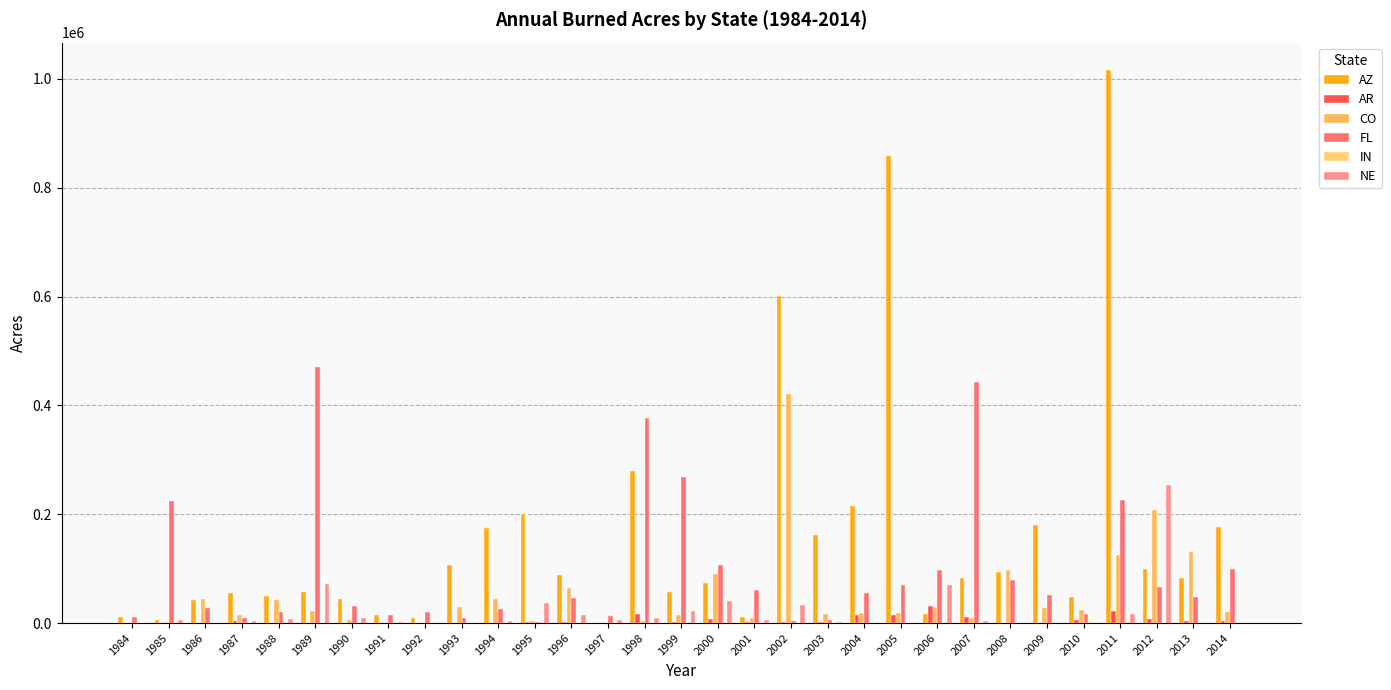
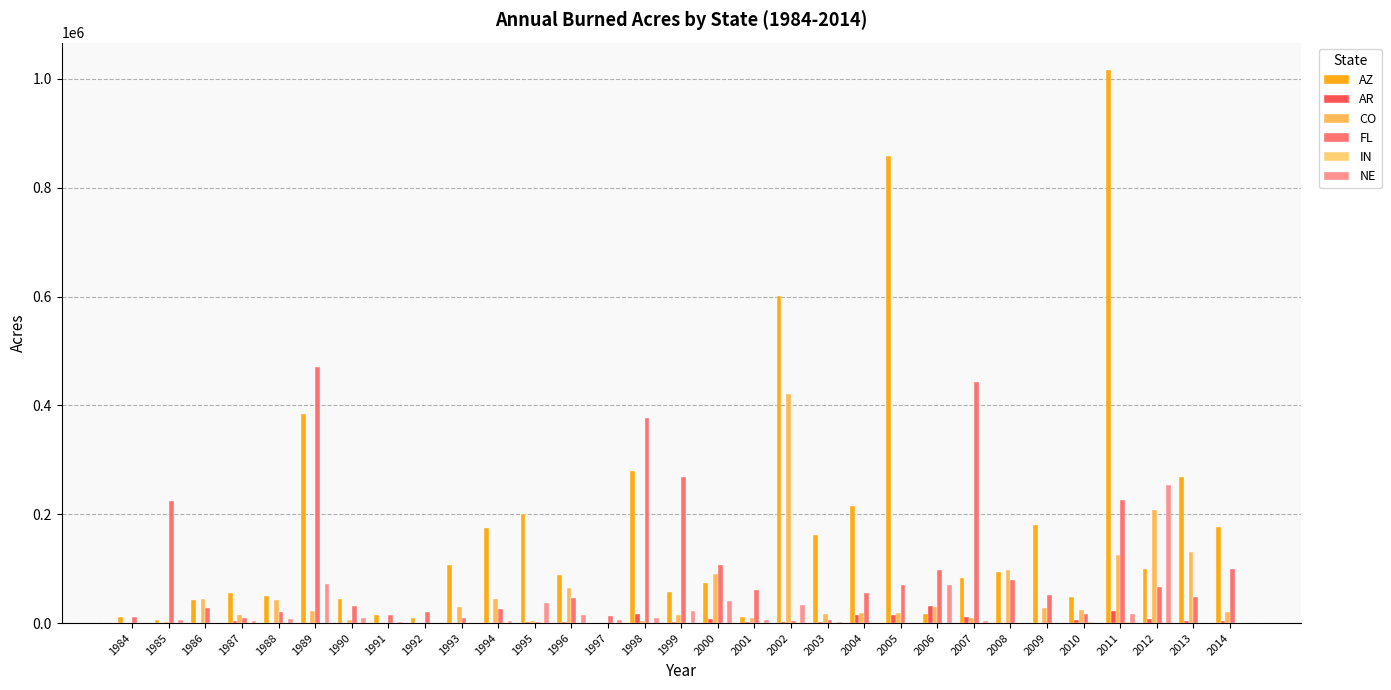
  {
    "AZ": {
      "1984": 10000,
      "1985": 10000,
      "1986": 40000,
      "1987": 50000,
      "1988": 50000,
-     "1989": 60000,
+     "1989": 380000,
      "1990": 40000,
      "1991": 10000,
      "1992": 10000,
      "1993": 110000,
      "1994": 180000,
      "1995": 200000,
      "1996": 90000,
      "1998": 280000,
      "1999": 60000,
      "2000": 70000,
      "2001": 10000,
      "2002": 600000,
      "2003": 160000,
      "2004": 220000,
      "2005": 860000,
      "2006": 20000,
      "2007": 80000,
      "2008": 90000,
      "2009": 180000,
      "2010": 50000,
      "2011": 1020000,
      "2012": 100000,
-     "2013": 80000,
+     "2013": 270000,
      "2014": 180000
    }
  }
